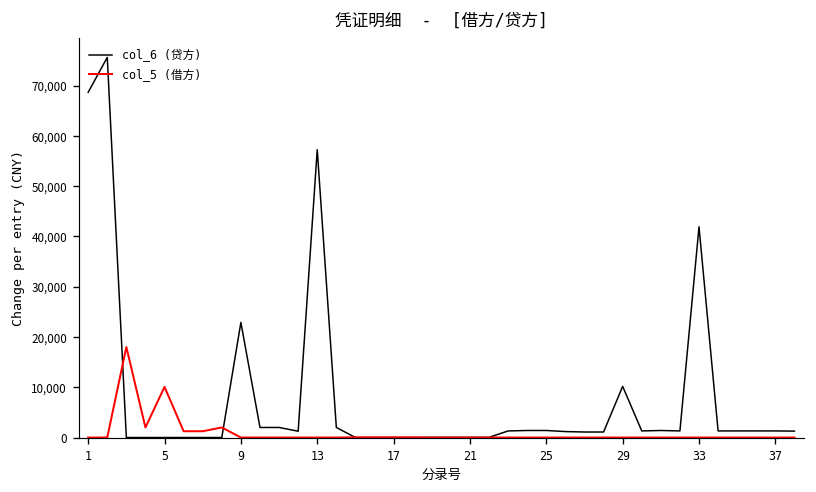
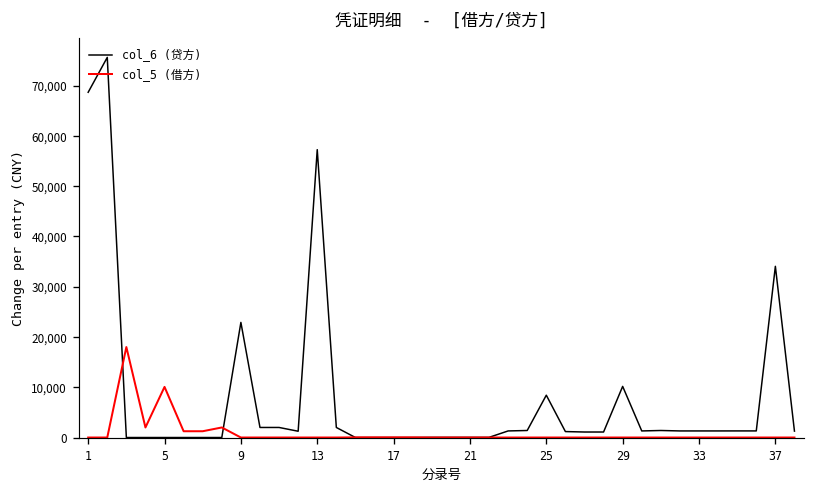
  {
    "col_6 (贷方)": {
      "1": "69,000",
      "5": "0",
      "9": "23,000",
      "13": "57,000",
-     "25": "1,000",
+     "25": "8,000",
      "29": "10,000",
-     "33": "42,000",
-     "37": "1,000"
+     "33": "1,000",
+     "37": "34,000"
    },
    "col_5 (借方)": {
      "1": "0",
      "5": "10,000",
      "9": "0",
      "13": "0",
      "25": "0",
      "29": "0",
      "33": "0",
      "37": "0"
    }
  }
